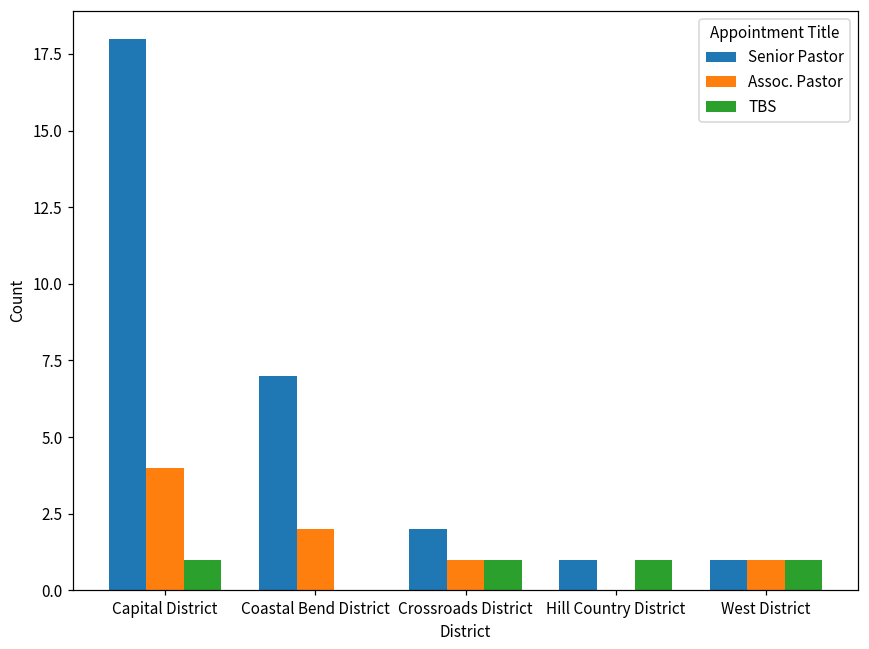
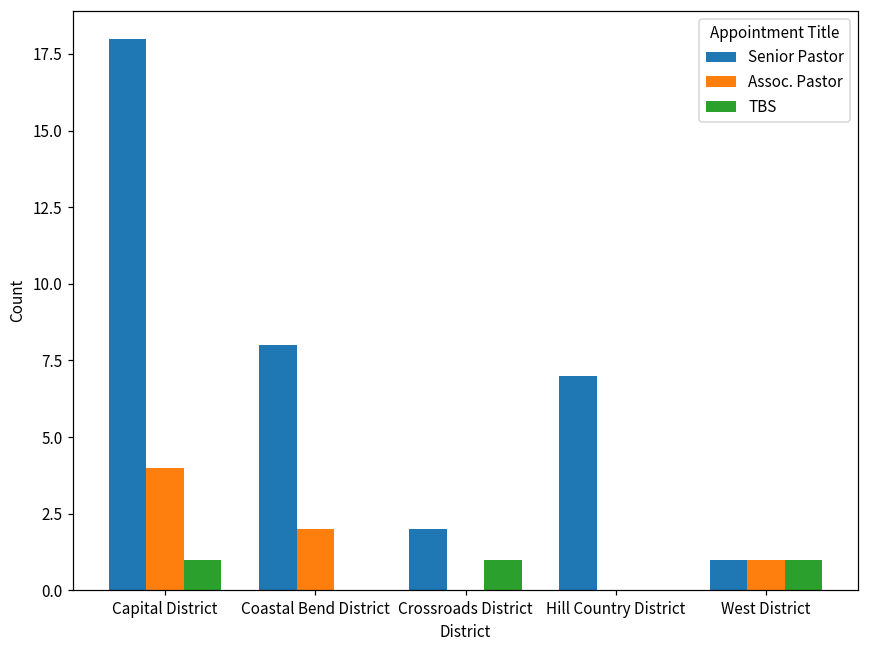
  {
    "Senior Pastor": {
      "Capital District": 18,
-     "Coastal Bend District": 7,
+     "Coastal Bend District": 8,
      "Crossroads District": 2,
-     "Hill Country District": 1,
+     "Hill Country District": 7,
      "West District": 1
    },
    "Assoc. Pastor": {
      "Capital District": 4,
      "Coastal Bend District": 2,
-     "Crossroads District": 1,
+     "Crossroads District": 0,
      "Hill Country District": 0,
      "West District": 1
    },
    "TBS": {
      "Capital District": 1,
      "Coastal Bend District": 0,
      "Crossroads District": 1,
-     "Hill Country District": 1,
+     "Hill Country District": 0,
      "West District": 1
    }
  }
